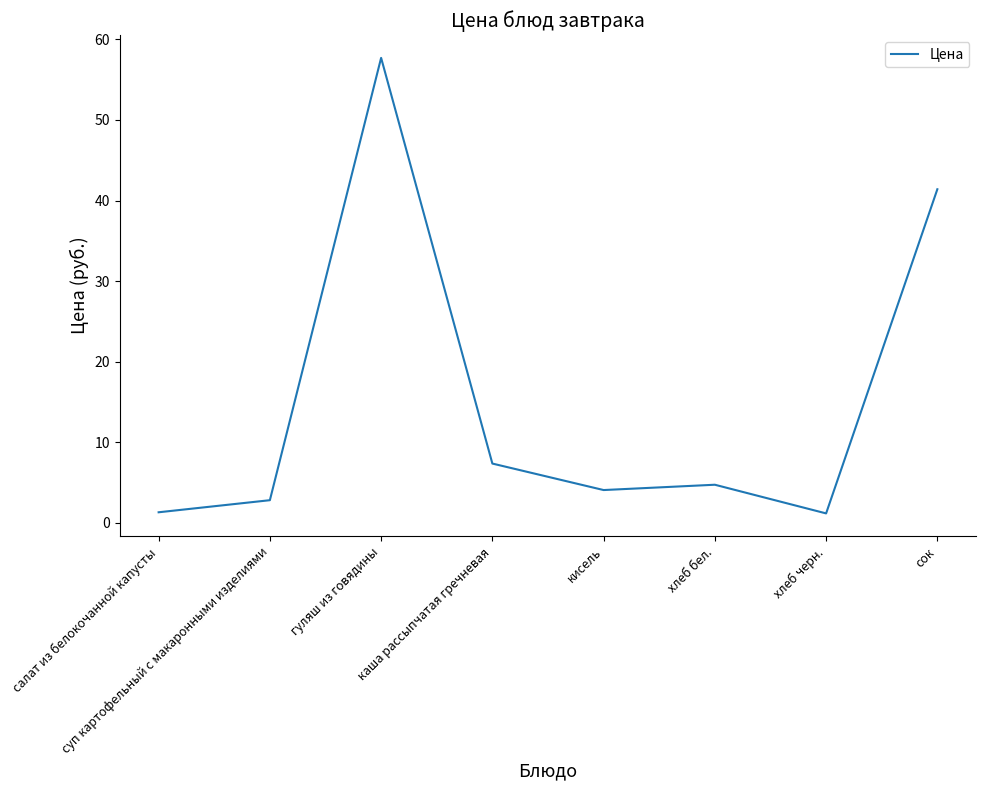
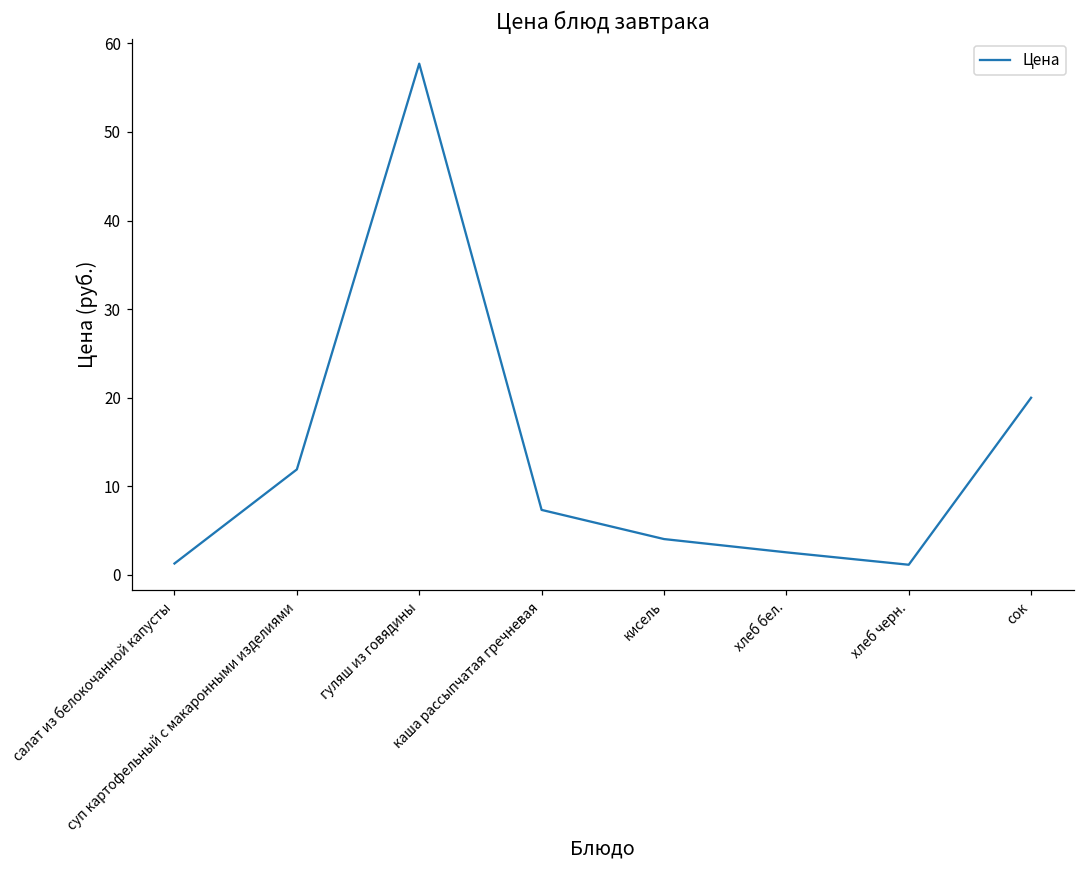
  {
    "салат из белокочанной капусты": 1,
-   "суп картофельный с макаронными изделиями": 3,
+   "суп картофельный с макаронными изделиями": 12,
    "гуляш из говядины": 58,
    "каша рассыпчатая гречневая": 7,
    "кисель": 4,
-   "хлеб бел.": 5,
+   "хлеб бел.": 3,
    "хлеб черн.": 1,
-   "сок": 41
+   "сок": 20
  }
